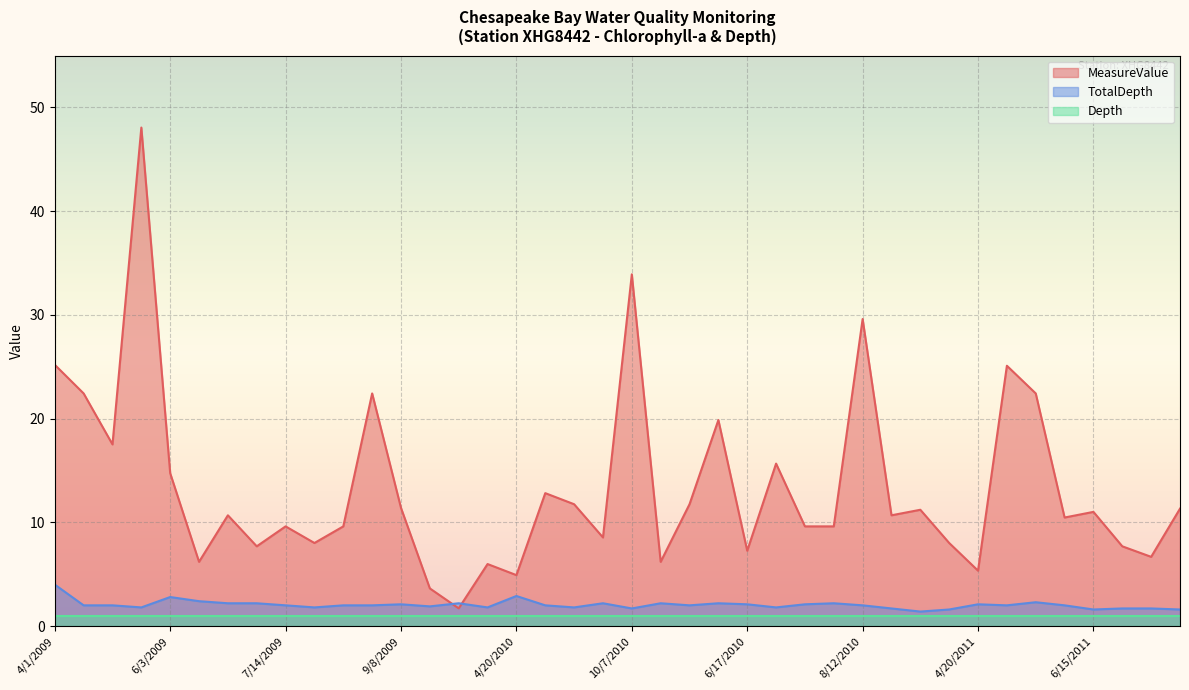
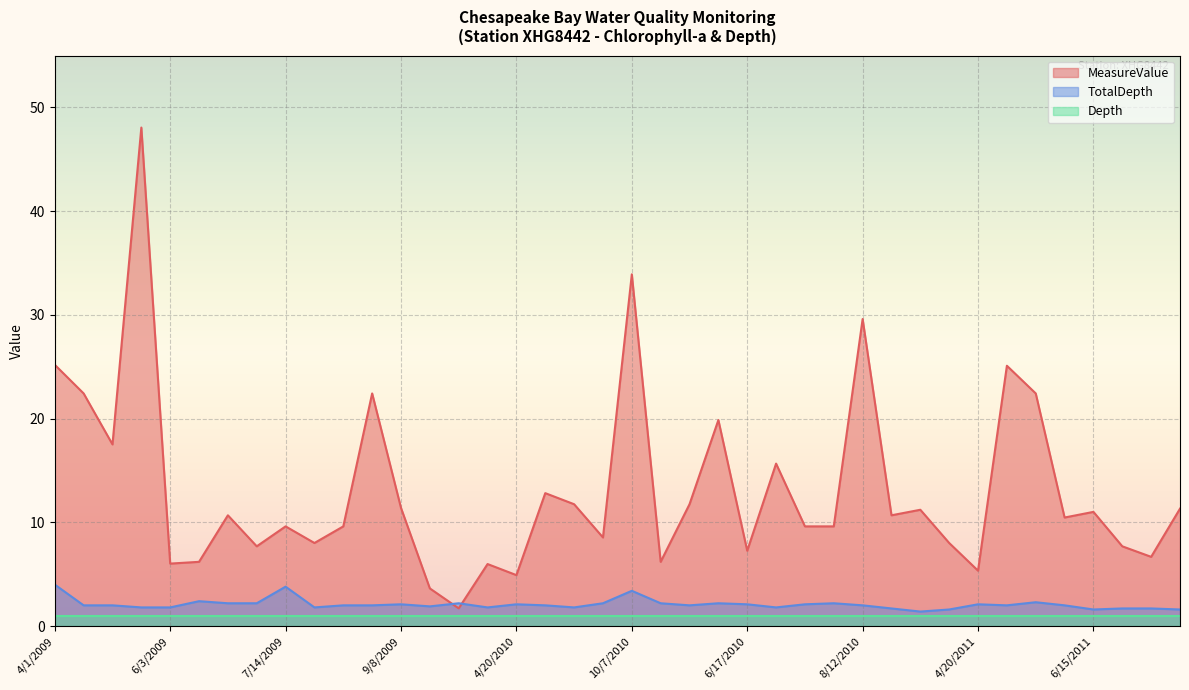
  {
    "MeasureValue": {
      "4/1/2009": 25.2,
-     "6/3/2009": 14.7,
+     "6/3/2009": 6.0,
      "7/14/2009": 9.6,
      "9/8/2009": 11.4,
      "4/20/2010": 4.9,
      "10/7/2010": 33.9,
      "6/17/2010": 7.3,
      "8/12/2010": 29.6,
      "4/20/2011": 5.3,
      "6/15/2011": 11.0
    },
    "TotalDepth": {
      "4/1/2009": 4.0,
-     "6/3/2009": 2.8,
-     "7/14/2009": 2.0,
+     "6/3/2009": 1.8,
+     "7/14/2009": 3.8,
      "9/8/2009": 2.1,
-     "4/20/2010": 2.9,
-     "10/7/2010": 1.7,
+     "4/20/2010": 2.1,
+     "10/7/2010": 3.4,
      "6/17/2010": 2.1,
      "8/12/2010": 2.0,
      "4/20/2011": 2.1,
      "6/15/2011": 1.6
    },
    "Depth": {
      "4/1/2009": 1.0,
      "6/3/2009": 1.0,
      "7/14/2009": 1.0,
      "9/8/2009": 1.0,
      "4/20/2010": 1.0,
      "10/7/2010": 1.0,
      "6/17/2010": 1.0,
      "8/12/2010": 1.0,
      "4/20/2011": 1.0,
      "6/15/2011": 1.0
    }
  }
